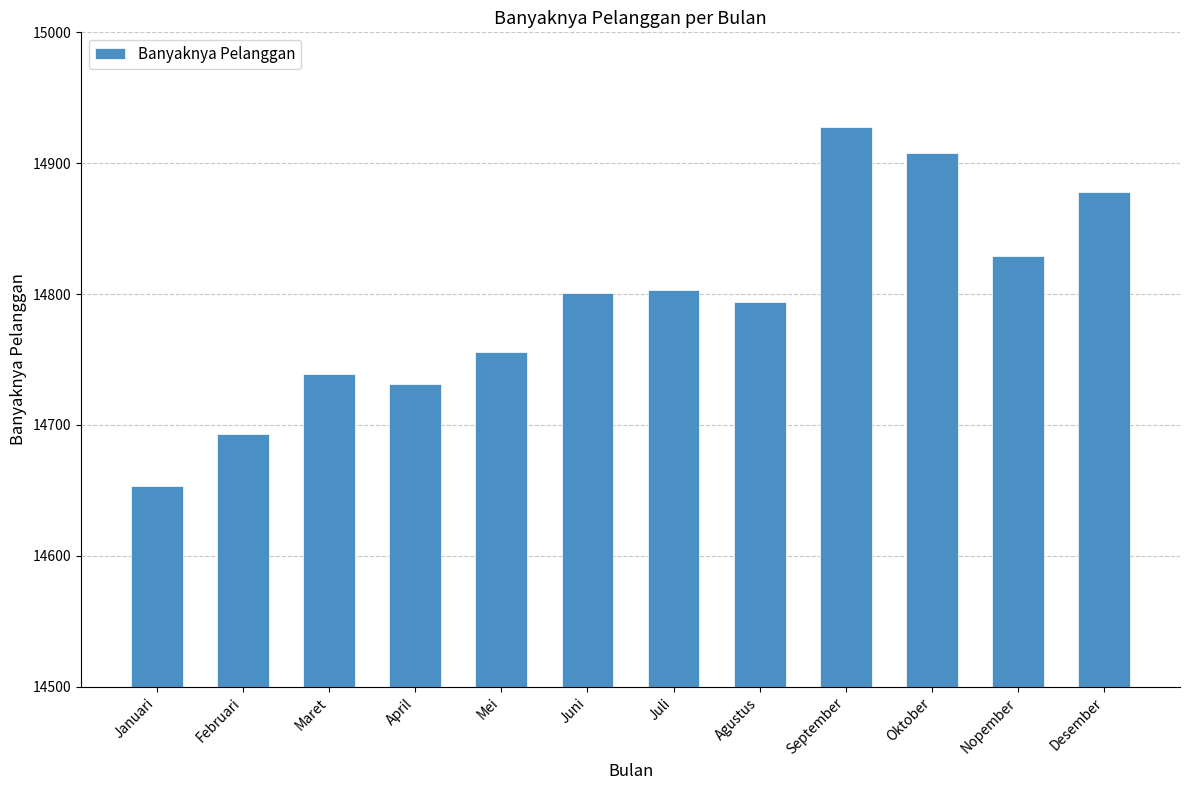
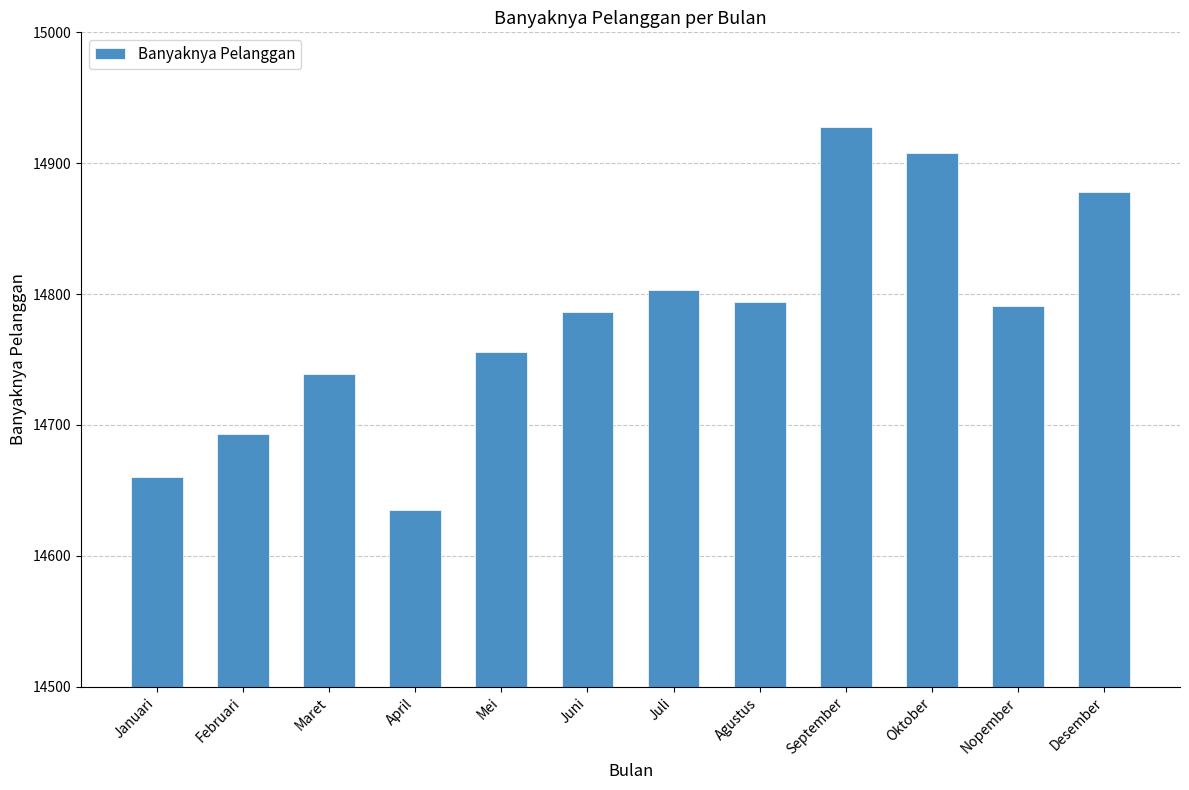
  {
-   "Januari": 14653,
+   "Januari": 14660,
    "Februari": 14693,
    "Maret": 14739,
-   "April": 14731,
+   "April": 14635,
    "Mei": 14756,
-   "Juni": 14801,
+   "Juni": 14786,
    "Juli": 14803,
    "Agustus": 14794,
    "September": 14928,
    "Oktober": 14908,
-   "Nopember": 14829,
+   "Nopember": 14791,
    "Desember": 14878
  }
